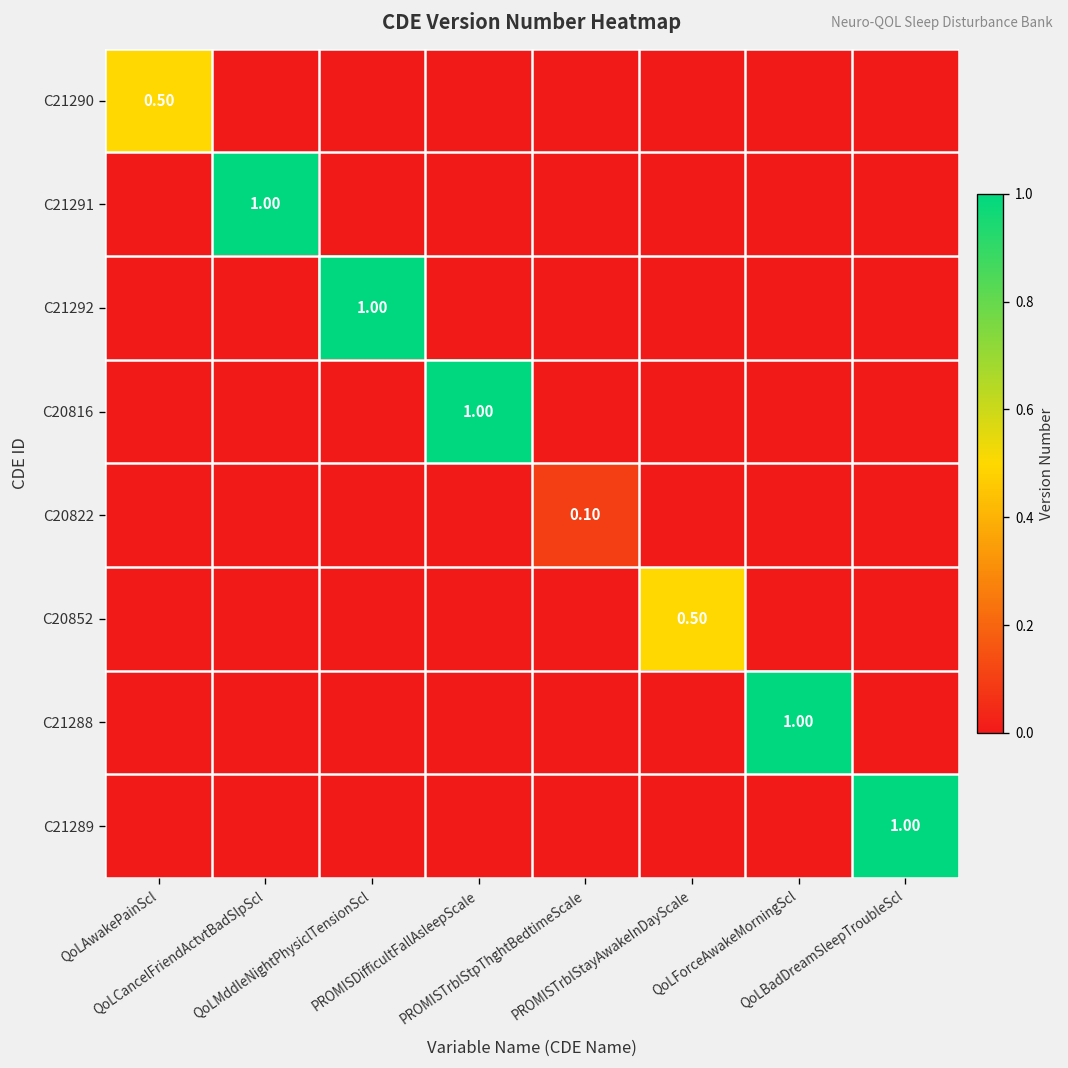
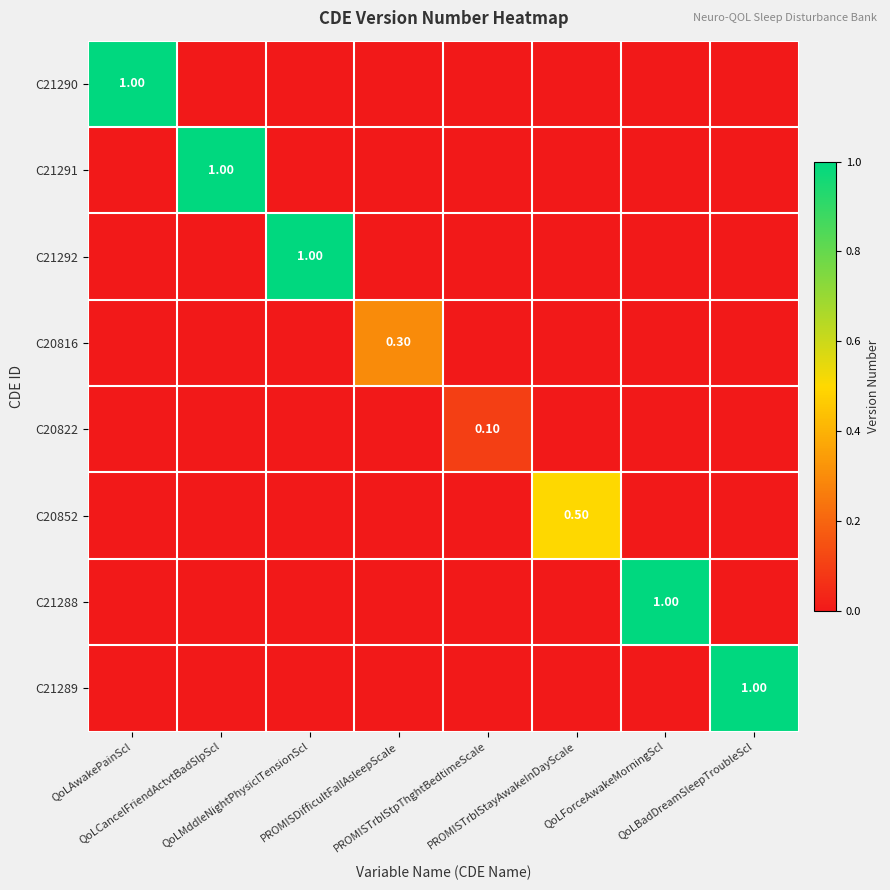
  {
    "C21290": {
-     "QoLAwakePainScl": 0.50
+     "QoLAwakePainScl": 1.00
    },
    "C21291": {
      "QoLCancelFriendActvtBadSlpScl": 1.00
    },
    "C21292": {
      "QoLMddleNightPhysiclTensionScl": 1.00
    },
    "C20816": {
-     "PROMISDifficultFallAsleepScale": 1.00
+     "PROMISDifficultFallAsleepScale": 0.30
    },
    "C20822": {
      "PROMISTrblStpThghtBedtimeScale": 0.10
    },
    "C20852": {
      "PROMISTrblStayAwakeInDayScale": 0.50
    },
    "C21288": {
      "QoLForceAwakeMorningScl": 1.00
    },
    "C21289": {
      "QoLBadDreamSleepTroubleScl": 1.00
    }
  }
